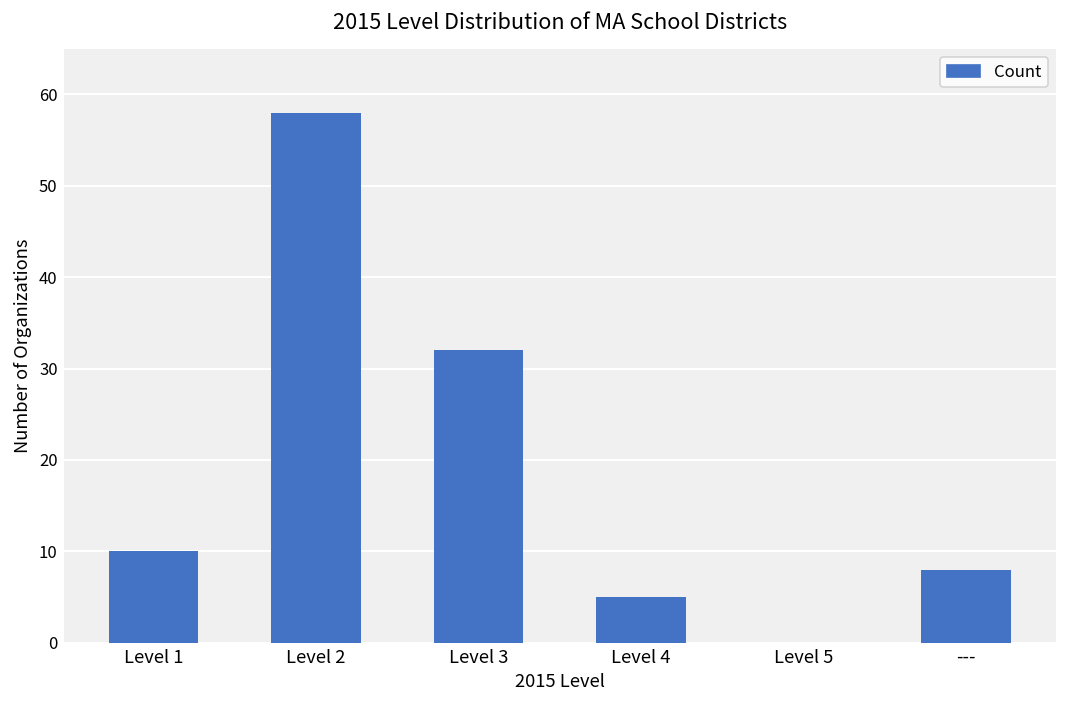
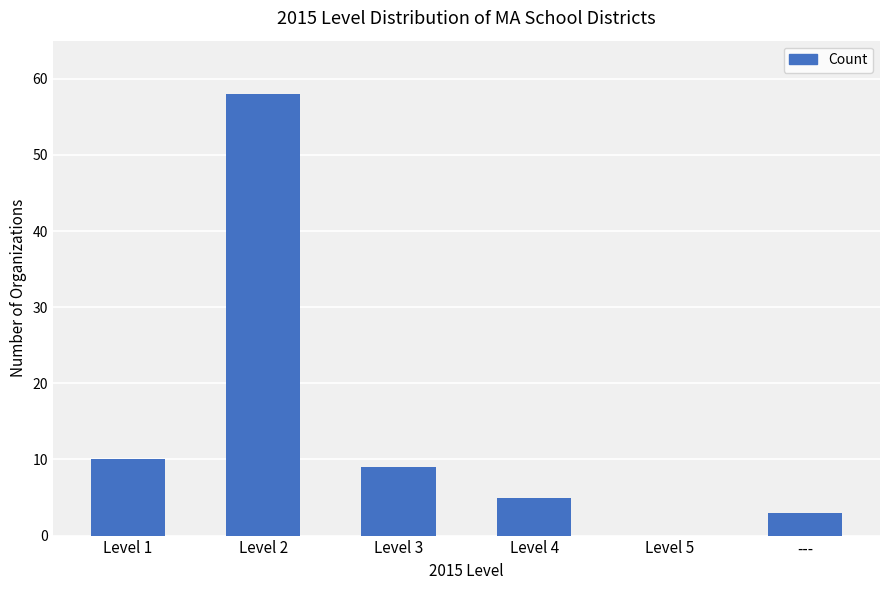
  {
    "Level 1": 10,
    "Level 2": 58,
-   "Level 3": 32,
+   "Level 3": 9,
    "Level 4": 5,
    "Level 5": 0,
-   "---": 8
+   "---": 3
  }
